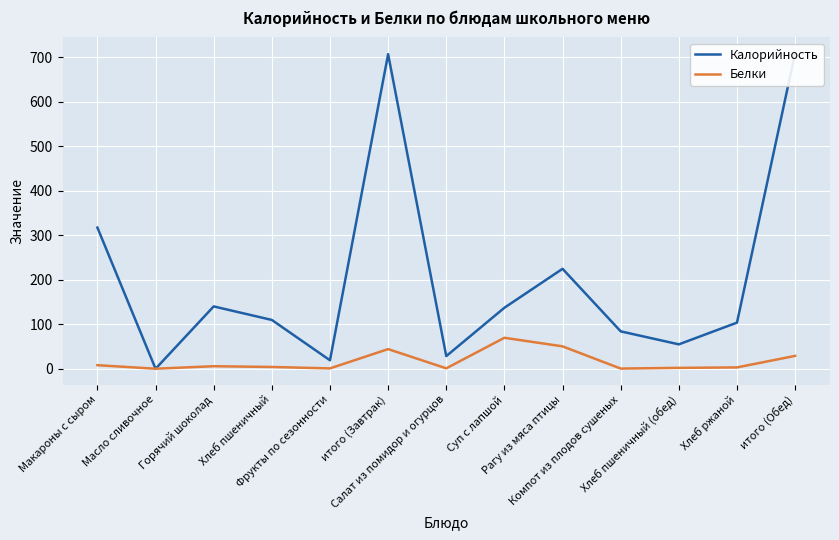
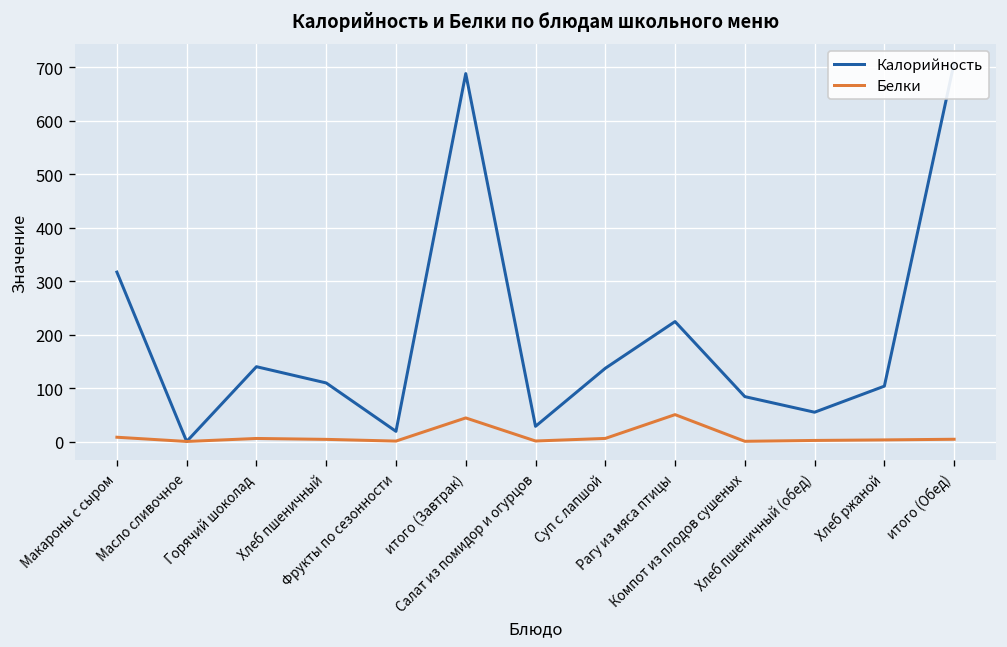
  {
    "Калорийность": {
      "Макароны с сыром": 320,
      "Горячий шоколад": 140,
      "Хлеб пшеничный": 110,
      "Фрукты по сезонности": 20,
-     "итого (Завтрак)": 710,
+     "итого (Завтрак)": 690,
      "Салат из помидор и огурцов": 30,
      "Суп с лапшой": 140,
      "Рагу из мяса птицы": 220,
      "Компот из плодов сушеных": 80,
      "Хлеб пшеничный (обед)": 50,
      "Хлеб ржаной": 100
    },
    "Белки": {
      "Макароны с сыром": 10,
      "Горячий шоколад": 10,
      "Хлеб пшеничный": 0,
      "Фрукты по сезонности": 0,
      "итого (Завтрак)": 40,
      "Салат из помидор и огурцов": 0,
-     "Суп с лапшой": 70,
+     "Суп с лапшой": 10,
      "Рагу из мяса птицы": 50,
      "Компот из плодов сушеных": 0,
      "Хлеб пшеничный (обед)": 0,
      "Хлеб ржаной": 0,
-     "итого (Обед)": 30
+     "итого (Обед)": 0
    }
  }
